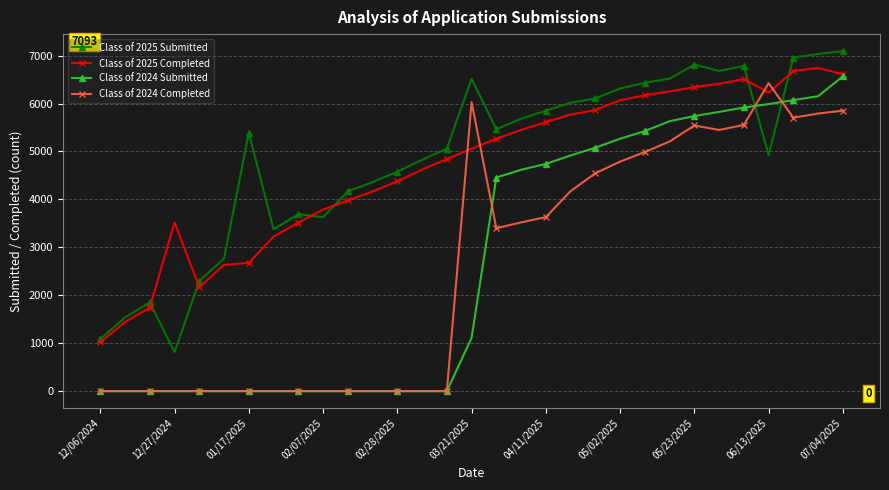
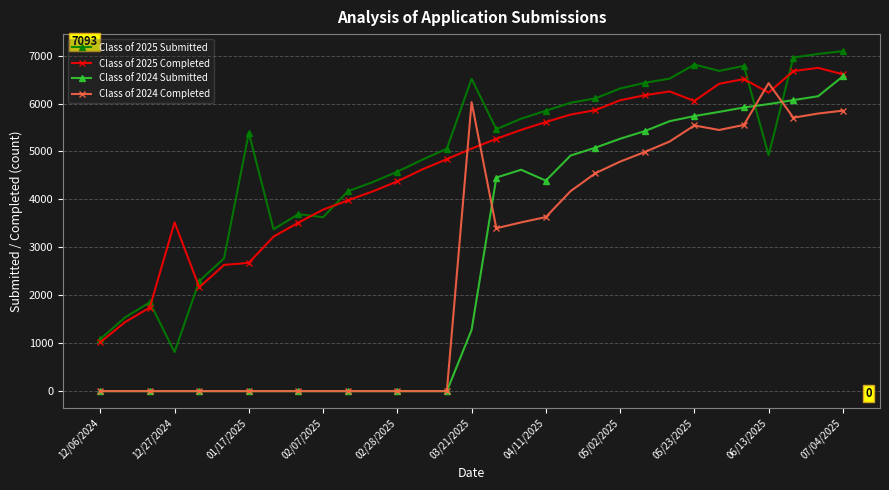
  {
    "Class of 2025 Submitted": {
      "12/06/2024": 1100,
      "12/27/2024": 800,
      "01/17/2025": 5400,
      "02/07/2025": 3600,
      "02/28/2025": 4600,
      "03/21/2025": 6500,
      "04/11/2025": 5800,
      "05/02/2025": 6300,
      "05/23/2025": 6800,
      "06/13/2025": 4900,
      "07/04/2025": 7100
    },
    "Class of 2025 Completed": {
      "12/06/2024": 1000,
      "12/27/2024": 3500,
      "01/17/2025": 2700,
      "02/07/2025": 3800,
      "02/28/2025": 4400,
      "03/21/2025": 5100,
      "04/11/2025": 5600,
      "05/02/2025": 6100,
-     "05/23/2025": 6300,
+     "05/23/2025": 6100,
      "06/13/2025": 6200
    },
    "Class of 2024 Submitted": {
-     "03/21/2025": 1100,
-     "04/11/2025": 4700,
+     "03/21/2025": 1300,
+     "04/11/2025": 4400,
      "05/02/2025": 5300,
      "05/23/2025": 5700,
      "06/13/2025": 6000
    },
    "Class of 2024 Completed": {
      "03/21/2025": 6000,
      "04/11/2025": 3600,
      "05/02/2025": 4800,
      "05/23/2025": 5500,
      "06/13/2025": 6400,
      "07/04/2025": 5900
    }
  }
